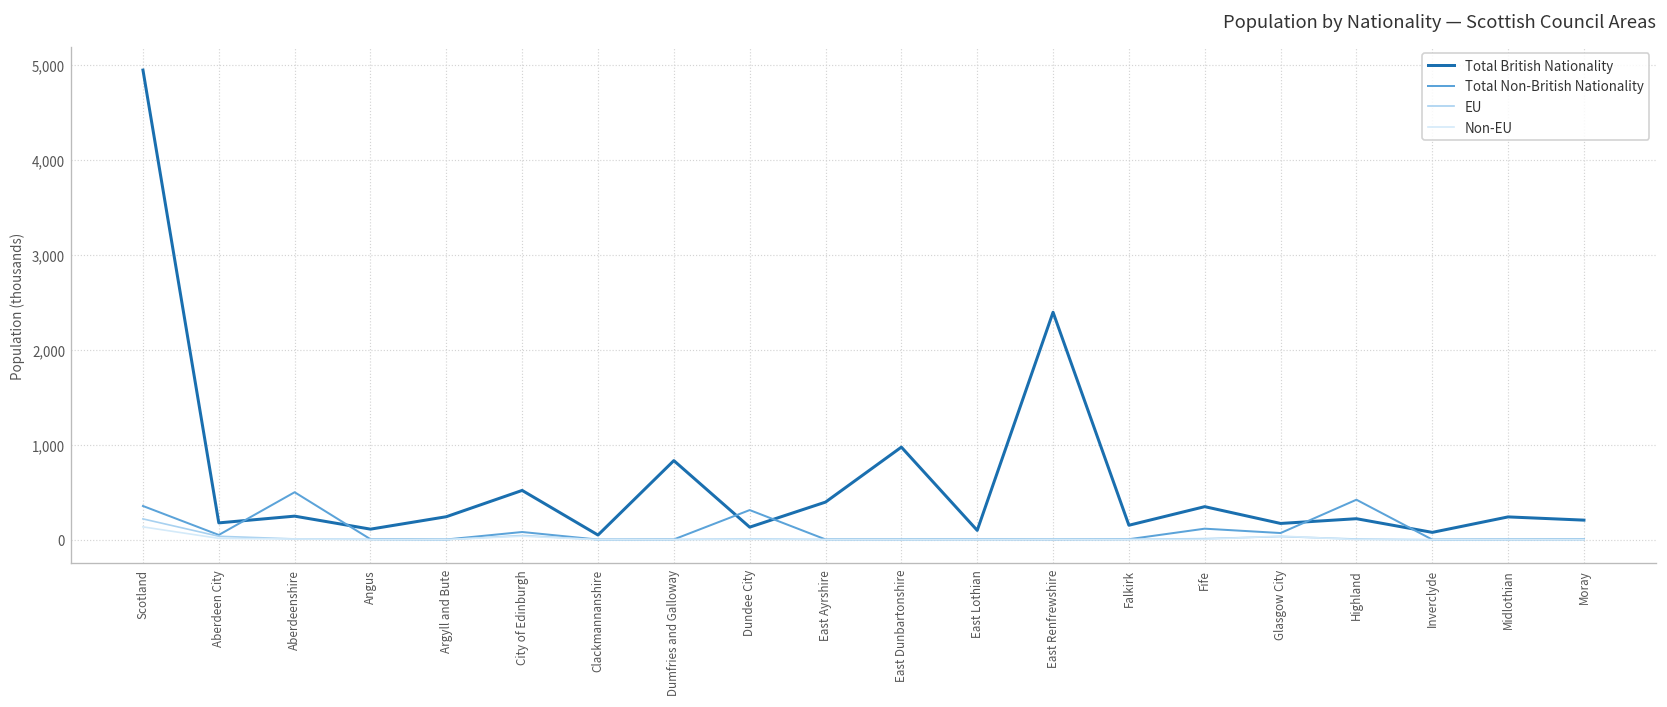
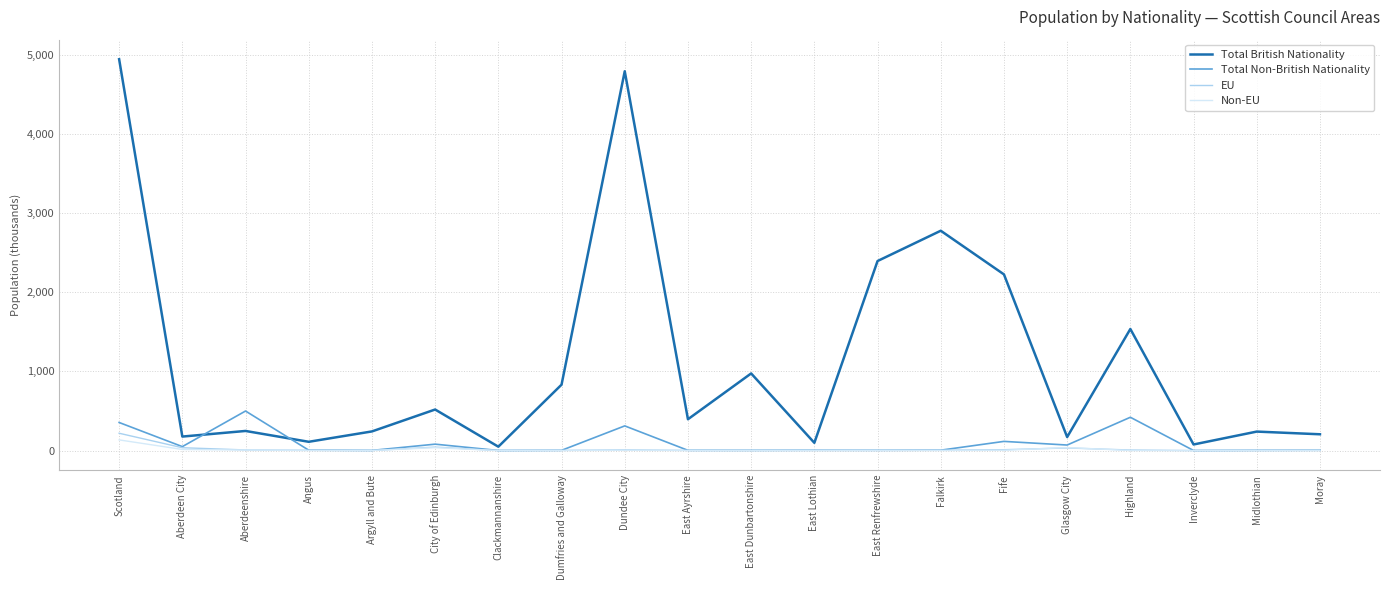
  {
    "Total British Nationality": {
      "Scotland": "4,900",
      "Aberdeen City": "200",
      "Aberdeenshire": "200",
      "Angus": "100",
      "Argyll and Bute": "200",
      "City of Edinburgh": "500",
      "Clackmannanshire": "0",
      "Dumfries and Galloway": "800",
-     "Dundee City": "100",
+     "Dundee City": "4,800",
      "East Ayrshire": "400",
      "East Dunbartonshire": "1,000",
      "East Lothian": "100",
      "East Renfrewshire": "2,400",
-     "Falkirk": "200",
-     "Fife": "300",
+     "Falkirk": "2,800",
+     "Fife": "2,200",
      "Glasgow City": "200",
-     "Highland": "200",
+     "Highland": "1,500",
      "Inverclyde": "100",
      "Midlothian": "200",
      "Moray": "200"
    },
    "Total Non-British Nationality": {
      "Scotland": "400",
      "Aberdeenshire": "500",
      "City of Edinburgh": "100",
      "Dundee City": "300",
      "Fife": "100",
      "Glasgow City": "100",
      "Highland": "400"
    }
  }
